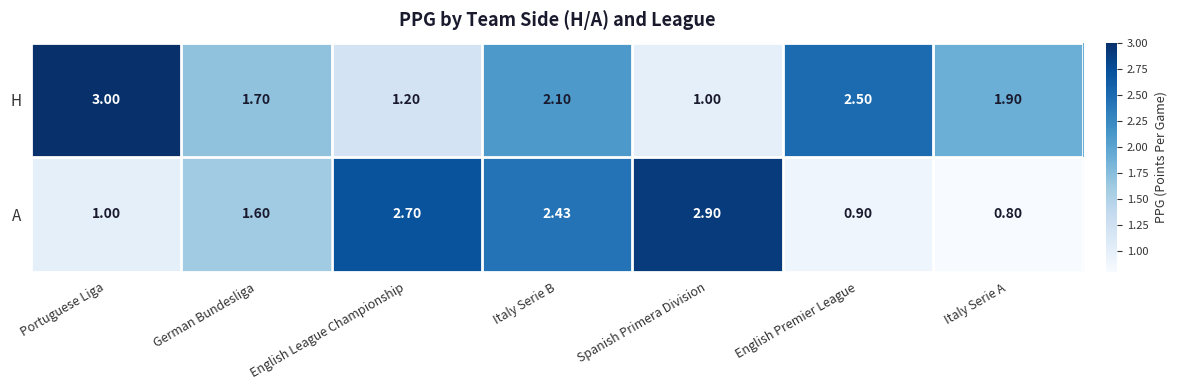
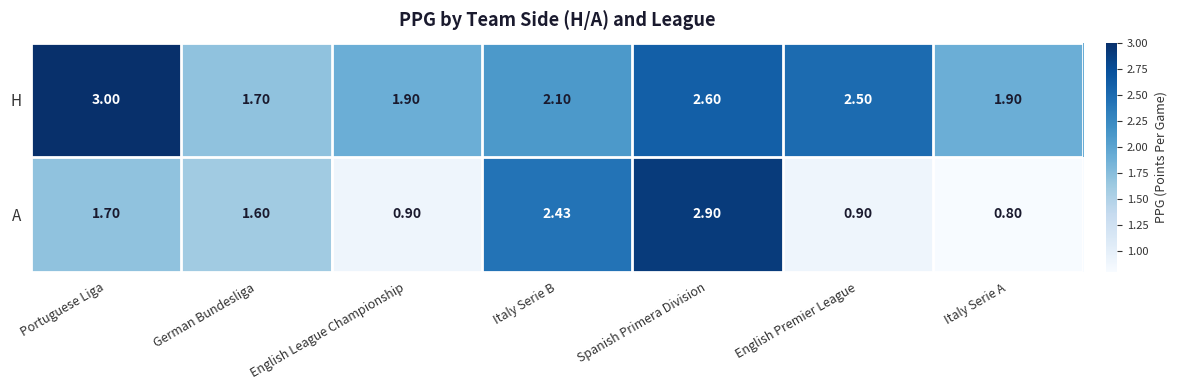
  {
    "H": {
      "Portuguese Liga": 3.00,
      "German Bundesliga": 1.70,
-     "English League Championship": 1.20,
+     "English League Championship": 1.90,
      "Italy Serie B": 2.10,
-     "Spanish Primera Division": 1.00,
+     "Spanish Primera Division": 2.60,
      "English Premier League": 2.50,
      "Italy Serie A": 1.90
    },
    "A": {
-     "Portuguese Liga": 1.00,
+     "Portuguese Liga": 1.70,
      "German Bundesliga": 1.60,
-     "English League Championship": 2.70,
+     "English League Championship": 0.90,
      "Italy Serie B": 2.43,
      "Spanish Primera Division": 2.90,
      "English Premier League": 0.90,
      "Italy Serie A": 0.80
    }
  }
